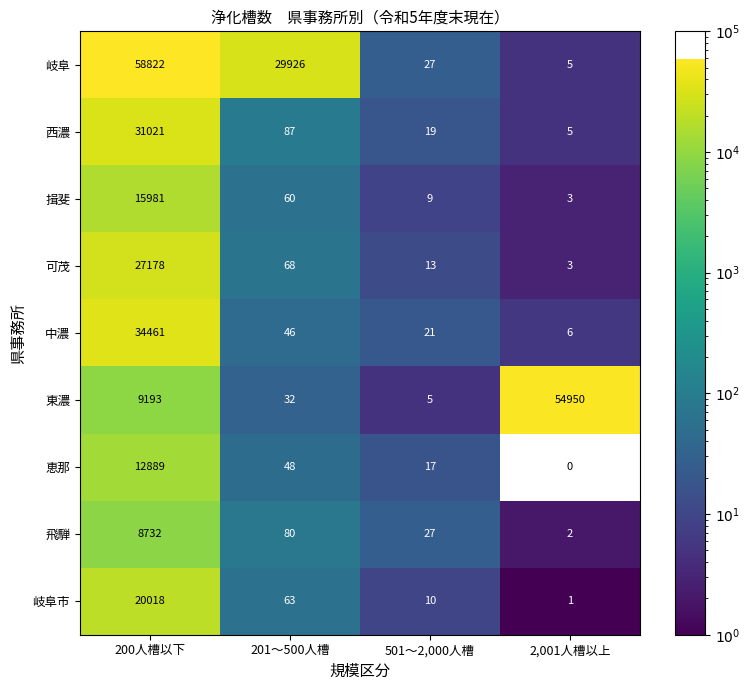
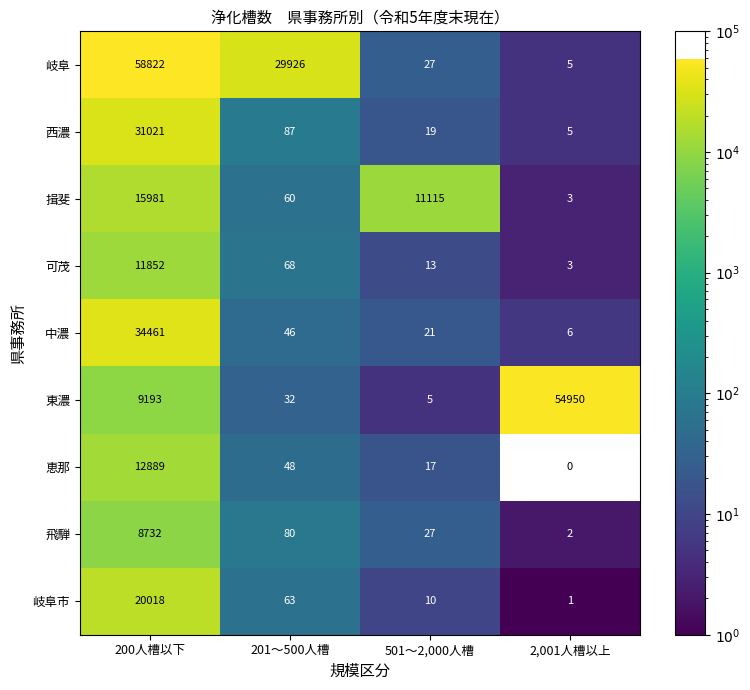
  {
    "岐阜": {
      "200人槽以下": 58822,
      "201～500人槽": 29926,
      "501～2,000人槽": 27,
      "2,001人槽以上": 5
    },
    "西濃": {
      "200人槽以下": 31021,
      "201～500人槽": 87,
      "501～2,000人槽": 19,
      "2,001人槽以上": 5
    },
    "揖斐": {
      "200人槽以下": 15981,
      "201～500人槽": 60,
-     "501～2,000人槽": 9,
+     "501～2,000人槽": 11115,
      "2,001人槽以上": 3
    },
    "可茂": {
-     "200人槽以下": 27178,
+     "200人槽以下": 11852,
      "201～500人槽": 68,
      "501～2,000人槽": 13,
      "2,001人槽以上": 3
    },
    "中濃": {
      "200人槽以下": 34461,
      "201～500人槽": 46,
      "501～2,000人槽": 21,
      "2,001人槽以上": 6
    },
    "東濃": {
      "200人槽以下": 9193,
      "201～500人槽": 32,
      "501～2,000人槽": 5,
      "2,001人槽以上": 54950
    },
    "恵那": {
      "200人槽以下": 12889,
      "201～500人槽": 48,
      "501～2,000人槽": 17
    },
    "飛騨": {
      "200人槽以下": 8732,
      "201～500人槽": 80,
      "501～2,000人槽": 27,
      "2,001人槽以上": 2
    },
    "岐阜市": {
      "200人槽以下": 20018,
      "201～500人槽": 63,
      "501～2,000人槽": 10,
      "2,001人槽以上": 1
    }
  }
